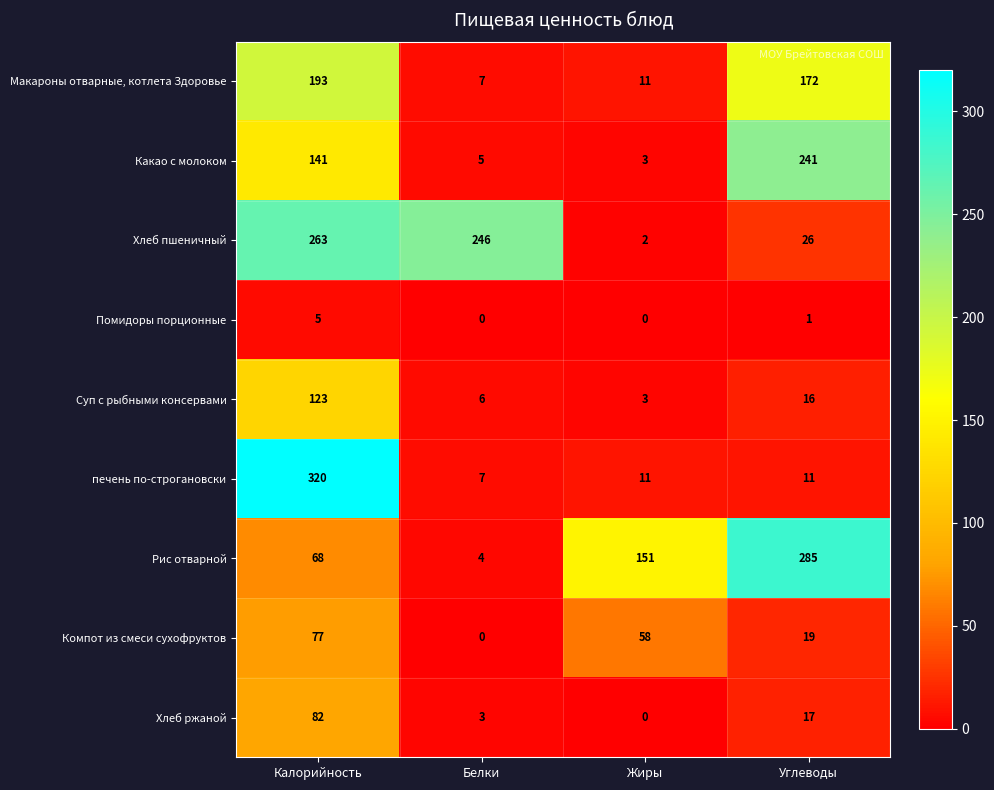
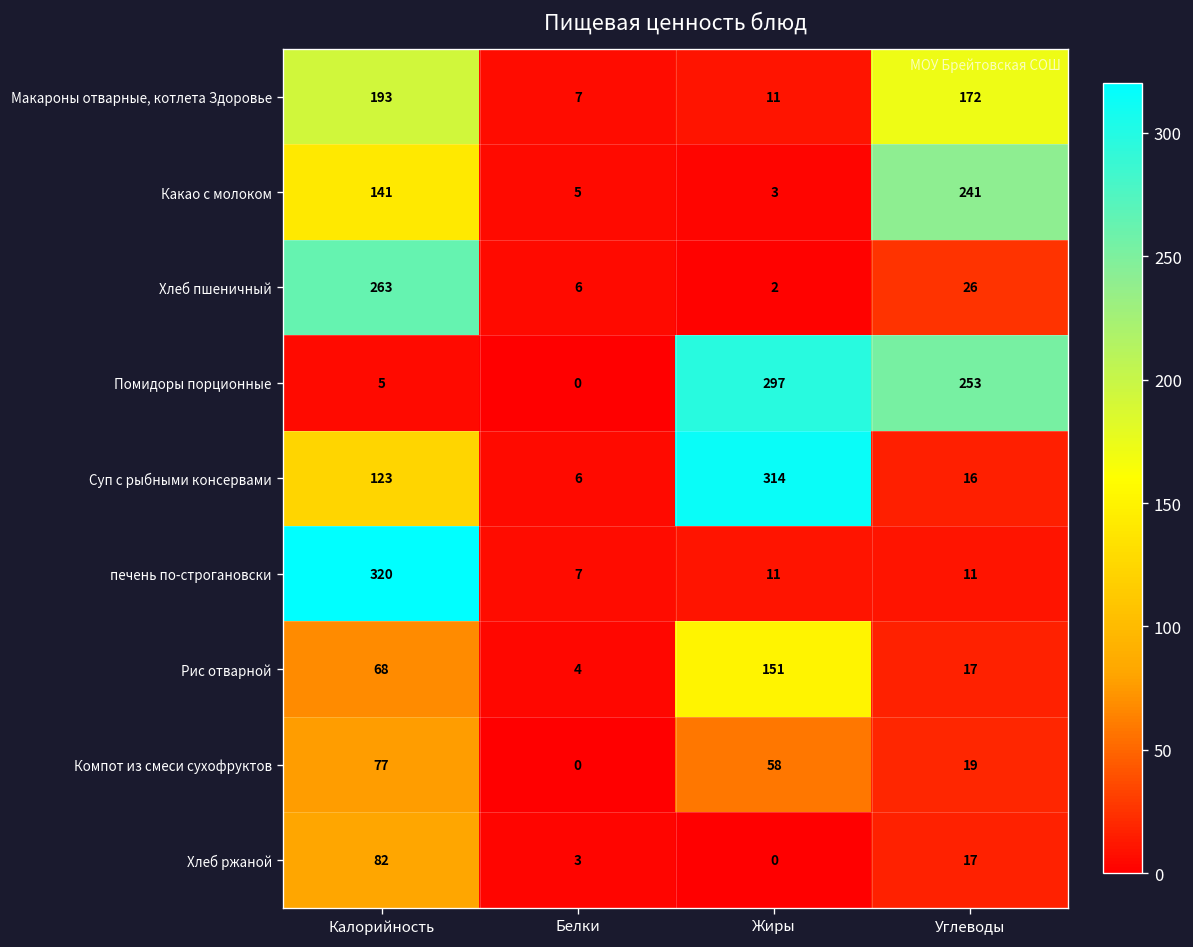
  {
    "Макароны отварные, котлета Здоровье": {
      "Калорийность": 193,
      "Белки": 7,
      "Жиры": 11
    },
    "Какао с молоком": {
      "Калорийность": 141,
      "Белки": 5,
      "Жиры": 3,
      "Углеводы": 241
    },
    "Хлеб пшеничный": {
      "Калорийность": 263,
-     "Белки": 246,
+     "Белки": 6,
      "Жиры": 2,
      "Углеводы": 26
    },
    "Помидоры порционные": {
      "Калорийность": 5,
      "Белки": 0,
-     "Жиры": 0,
-     "Углеводы": 1
+     "Жиры": 297,
+     "Углеводы": 253
    },
    "Суп с рыбными консервами": {
      "Калорийность": 123,
      "Белки": 6,
-     "Жиры": 3,
+     "Жиры": 314,
      "Углеводы": 16
    },
    "печень по-строгановски": {
      "Калорийность": 320,
      "Белки": 7,
      "Жиры": 11,
      "Углеводы": 11
    },
    "Рис отварной": {
      "Калорийность": 68,
      "Белки": 4,
      "Жиры": 151,
-     "Углеводы": 285
+     "Углеводы": 17
    },
    "Компот из смеси сухофруктов": {
      "Калорийность": 77,
      "Белки": 0,
      "Жиры": 58,
      "Углеводы": 19
    },
    "Хлеб ржаной": {
      "Калорийность": 82,
      "Белки": 3,
      "Жиры": 0,
      "Углеводы": 17
    }
  }
